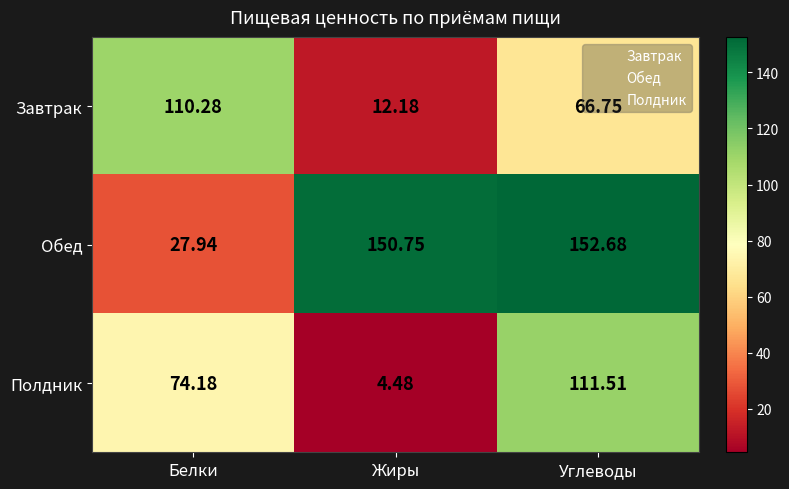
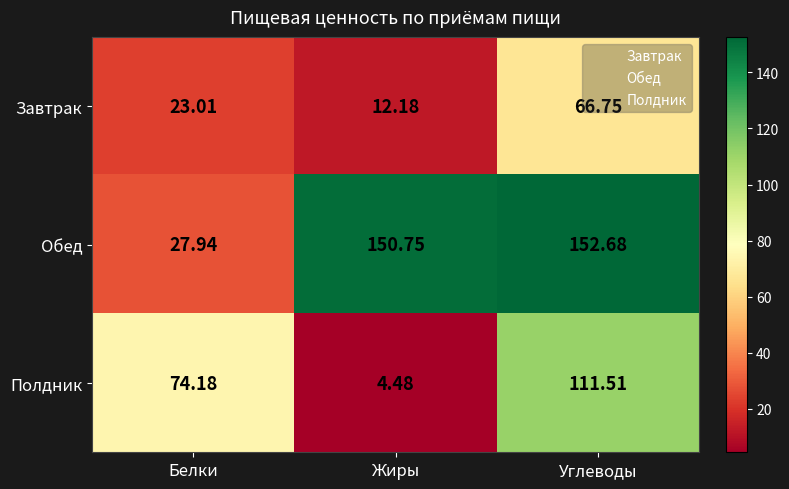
  {
    "Завтрак": {
-     "Белки": 110.28,
+     "Белки": 23.01,
      "Жиры": 12.18
    },
    "Обед": {
      "Белки": 27.94,
      "Жиры": 150.75,
      "Углеводы": 152.68
    },
    "Полдник": {
      "Белки": 74.18,
      "Жиры": 4.48,
      "Углеводы": 111.51
    }
  }
